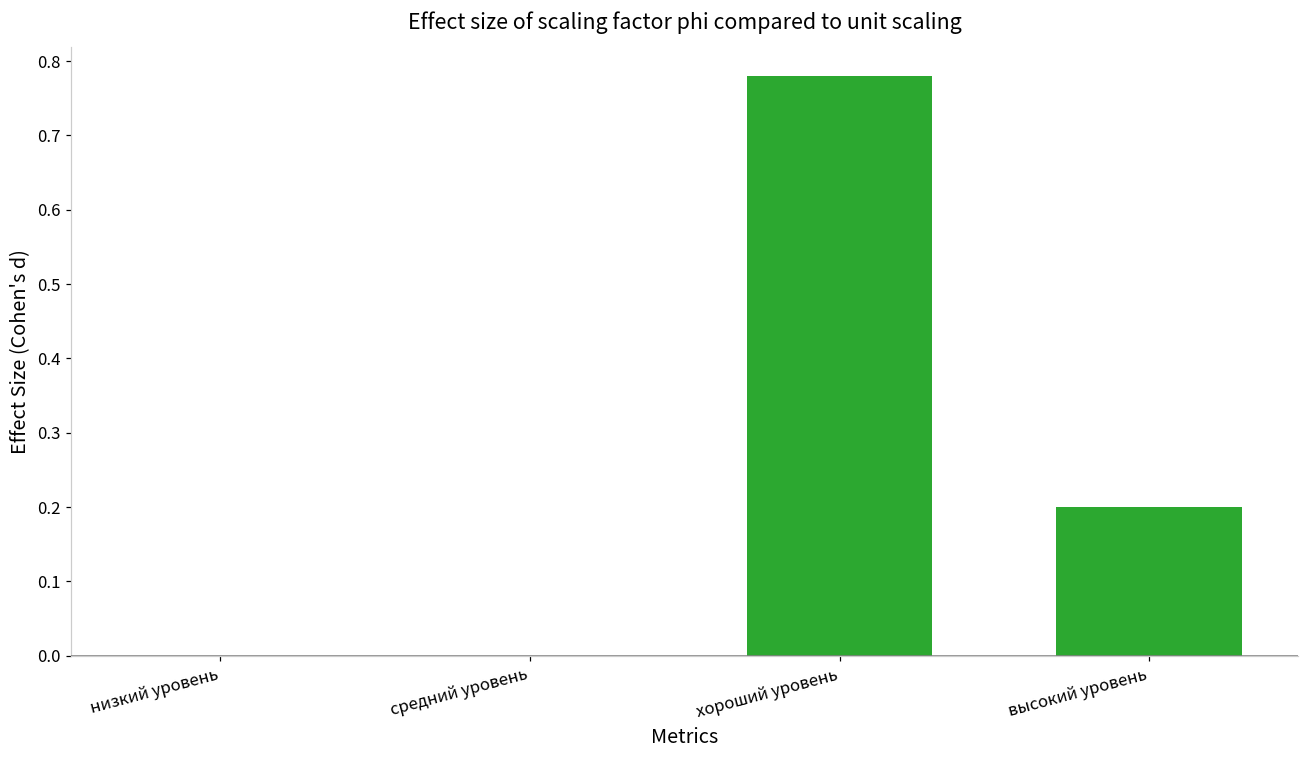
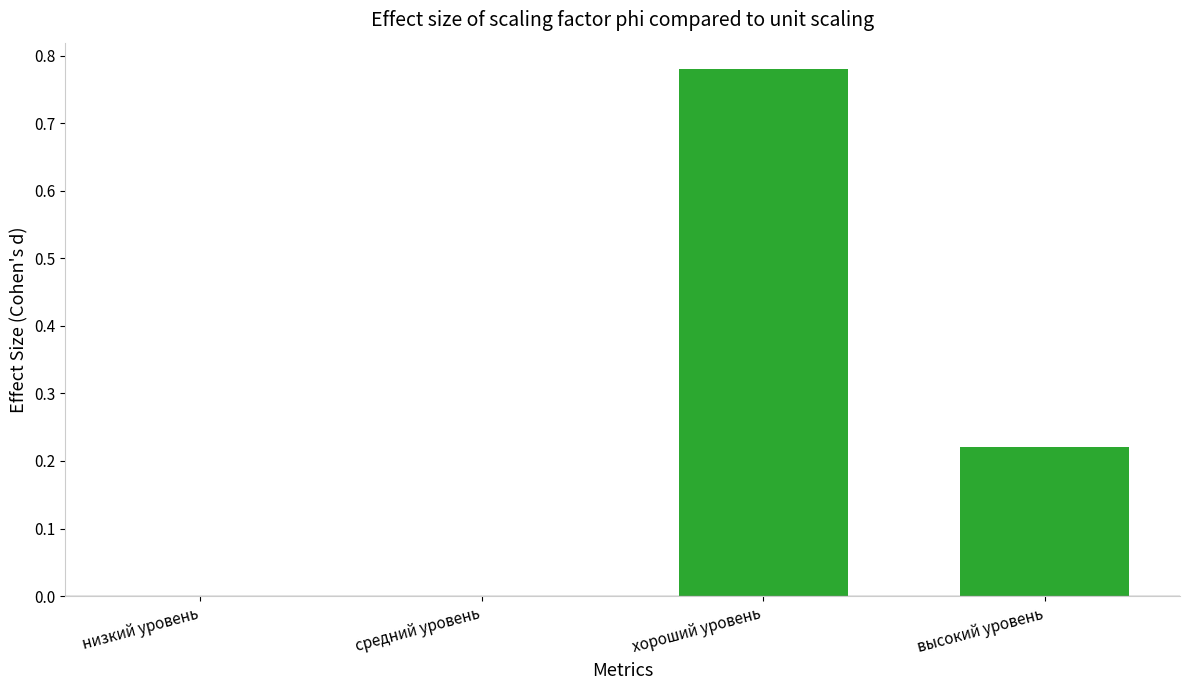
  {
    "низкий уровень": 0.00,
    "средний уровень": 0.00,
    "хороший уровень": 0.78,
-   "высокий уровень": 0.20
+   "высокий уровень": 0.22
  }
